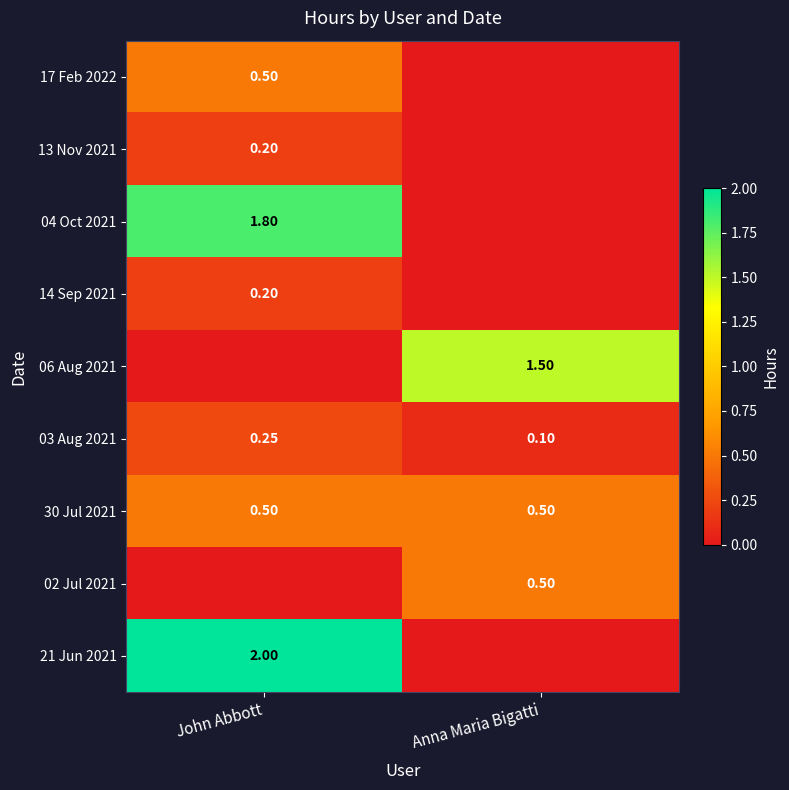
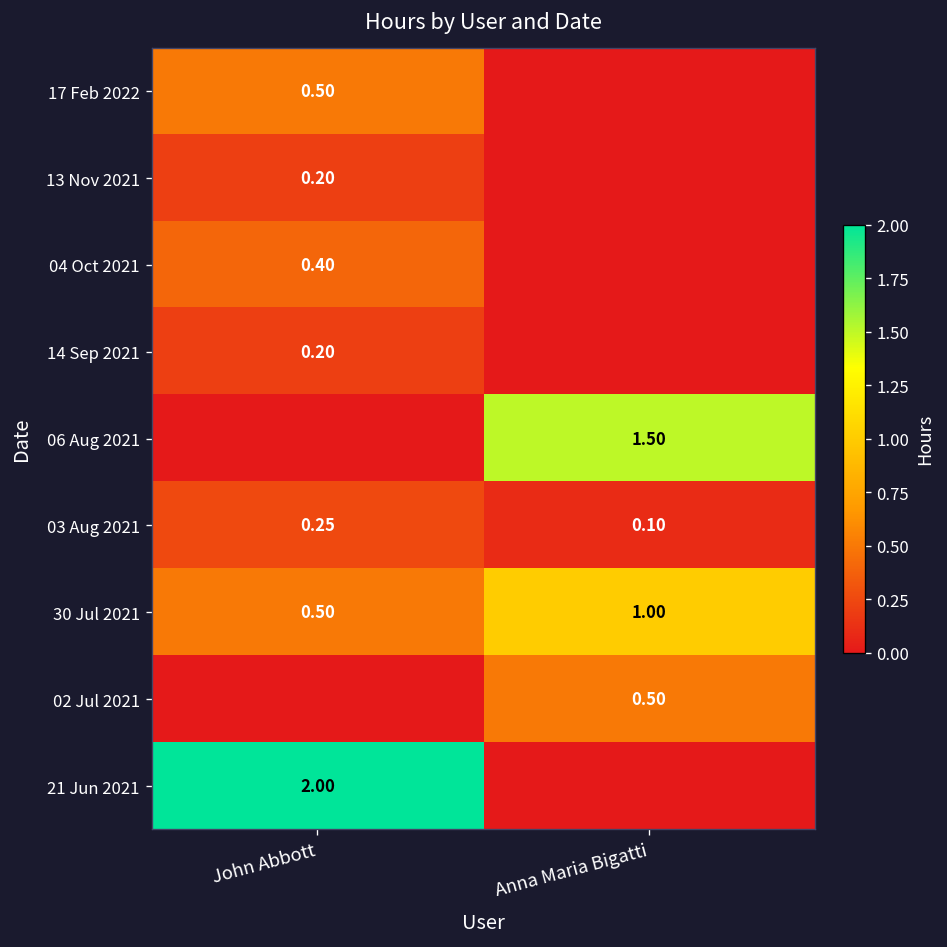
  {
    "17 Feb 2022": {
      "John Abbott": 0.50
    },
    "13 Nov 2021": {
      "John Abbott": 0.20
    },
    "04 Oct 2021": {
-     "John Abbott": 1.80
+     "John Abbott": 0.40
    },
    "14 Sep 2021": {
      "John Abbott": 0.20
    },
    "06 Aug 2021": {
      "Anna Maria Bigatti": 1.50
    },
    "03 Aug 2021": {
      "John Abbott": 0.25,
      "Anna Maria Bigatti": 0.10
    },
    "30 Jul 2021": {
      "John Abbott": 0.50,
-     "Anna Maria Bigatti": 0.50
+     "Anna Maria Bigatti": 1.00
    },
    "02 Jul 2021": {
      "Anna Maria Bigatti": 0.50
    },
    "21 Jun 2021": {
      "John Abbott": 2.00
    }
  }
